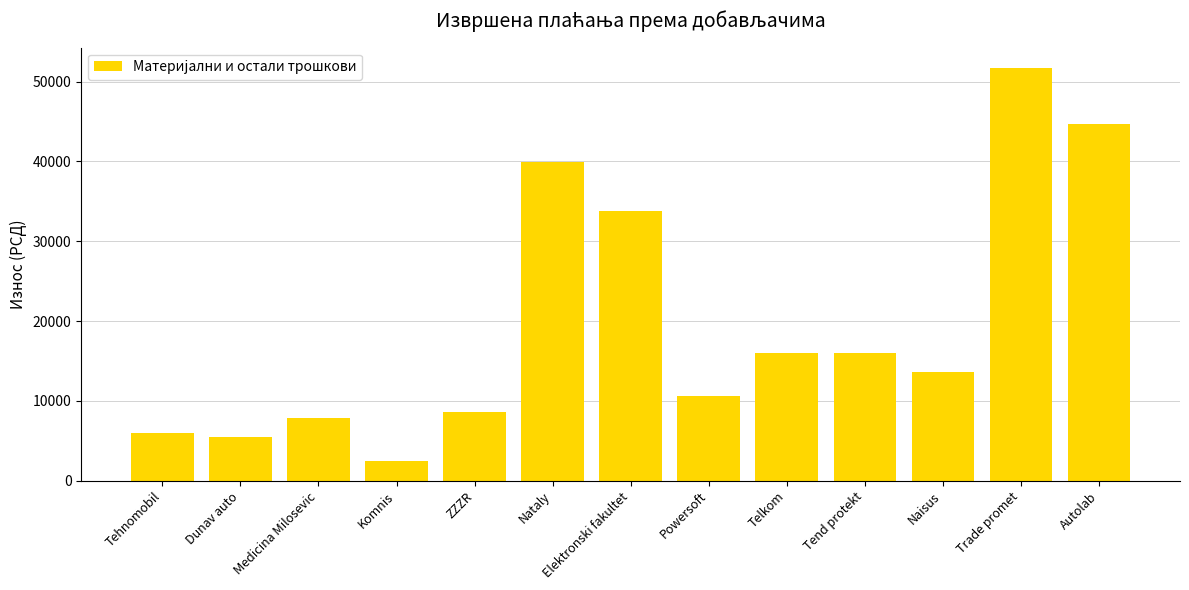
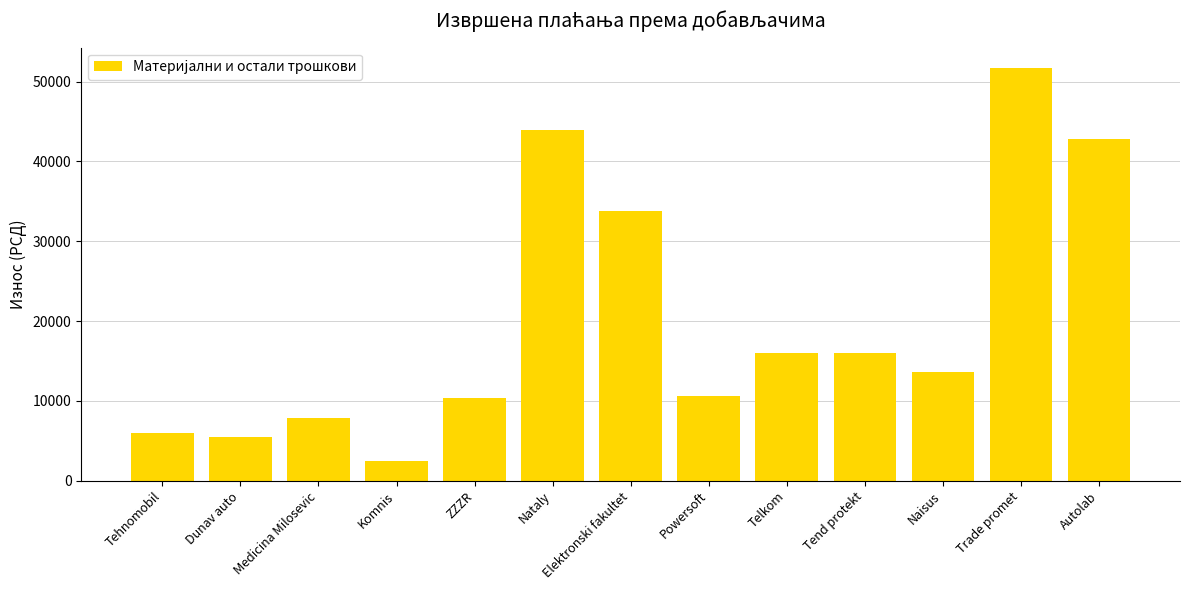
  {
    "Tehnomobil": 6000,
    "Dunav auto": 6000,
    "Medicina Milosevic": 8000,
    "Komnis": 2000,
-   "ZZZR": 9000,
-   "Nataly": 40000,
+   "ZZZR": 10000,
+   "Nataly": 44000,
    "Elektronski fakultet": 34000,
    "Powersoft": 11000,
    "Telkom": 16000,
    "Tend protekt": 16000,
    "Naisus": 14000,
    "Trade promet": 52000,
-   "Autolab": 45000
+   "Autolab": 43000
  }
